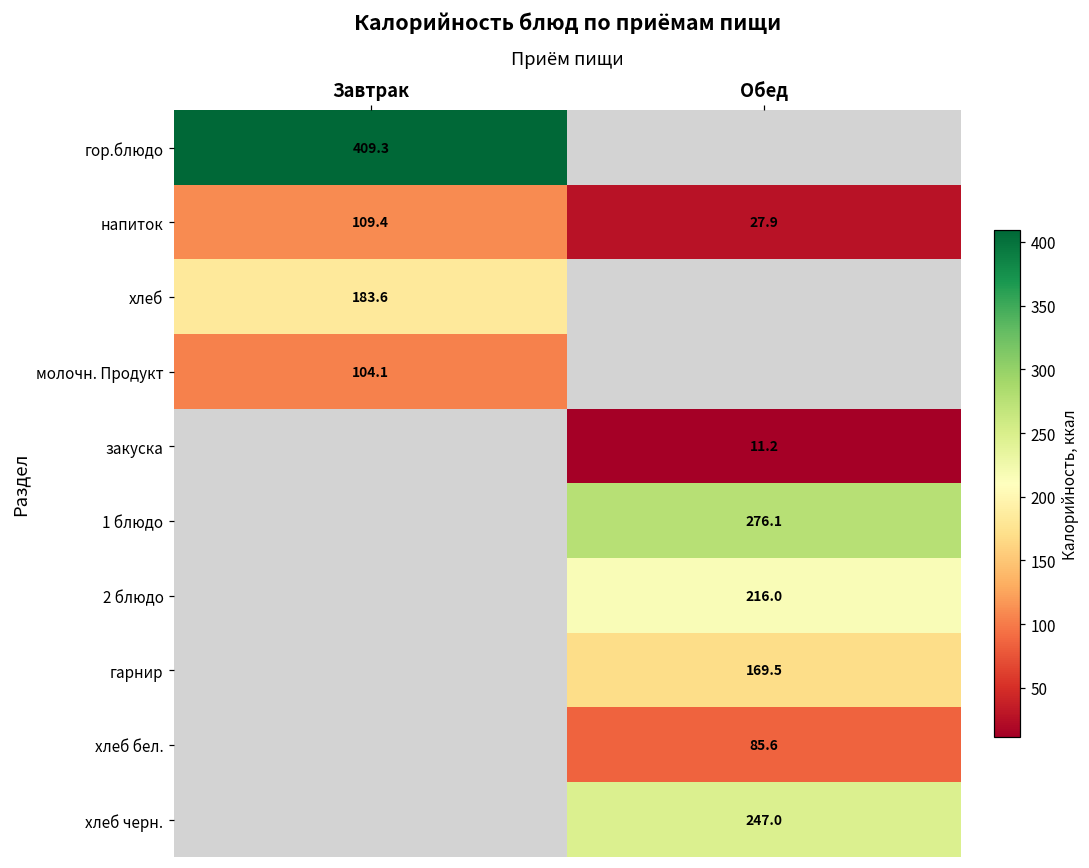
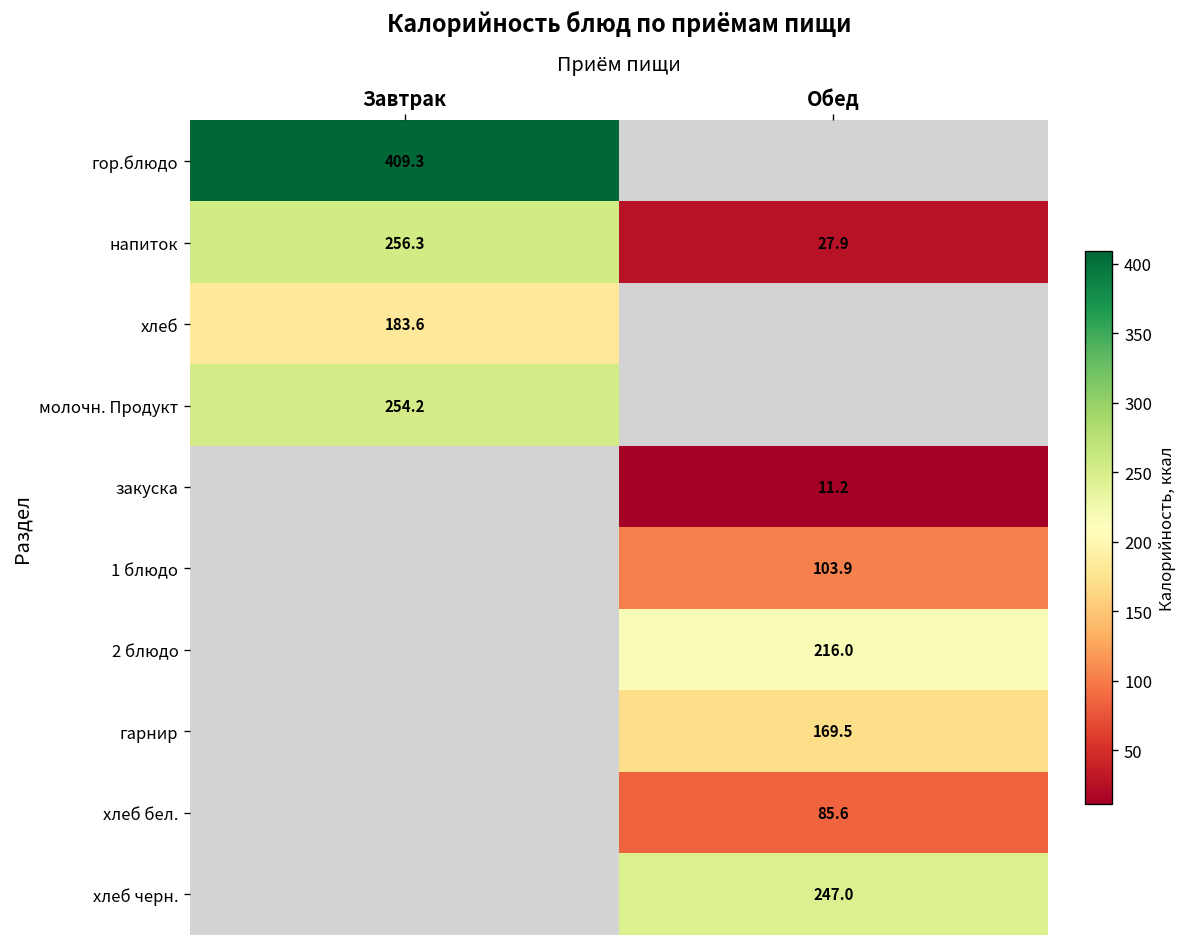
  {
    "гор.блюдо": {
      "Завтрак": 409.3
    },
    "напиток": {
-     "Завтрак": 109.4,
+     "Завтрак": 256.3,
      "Обед": 27.9
    },
    "хлеб": {
      "Завтрак": 183.6
    },
    "молочн. Продукт": {
-     "Завтрак": 104.1
+     "Завтрак": 254.2
    },
    "закуска": {
      "Обед": 11.2
    },
    "1 блюдо": {
-     "Обед": 276.1
+     "Обед": 103.9
    },
    "2 блюдо": {
      "Обед": 216.0
    },
    "гарнир": {
      "Обед": 169.5
    },
    "хлеб бел.": {
      "Обед": 85.6
    },
    "хлеб черн.": {
      "Обед": 247.0
    }
  }
